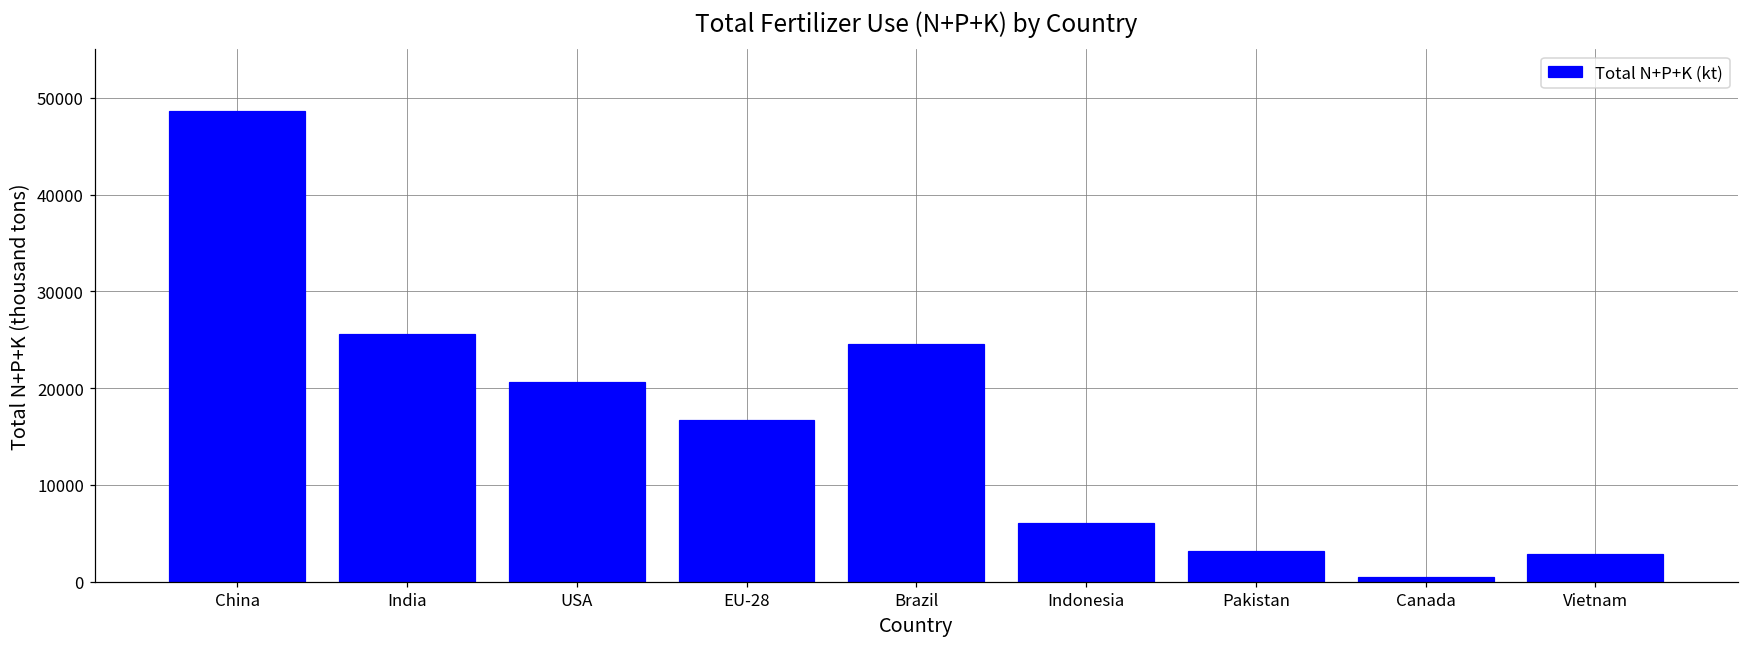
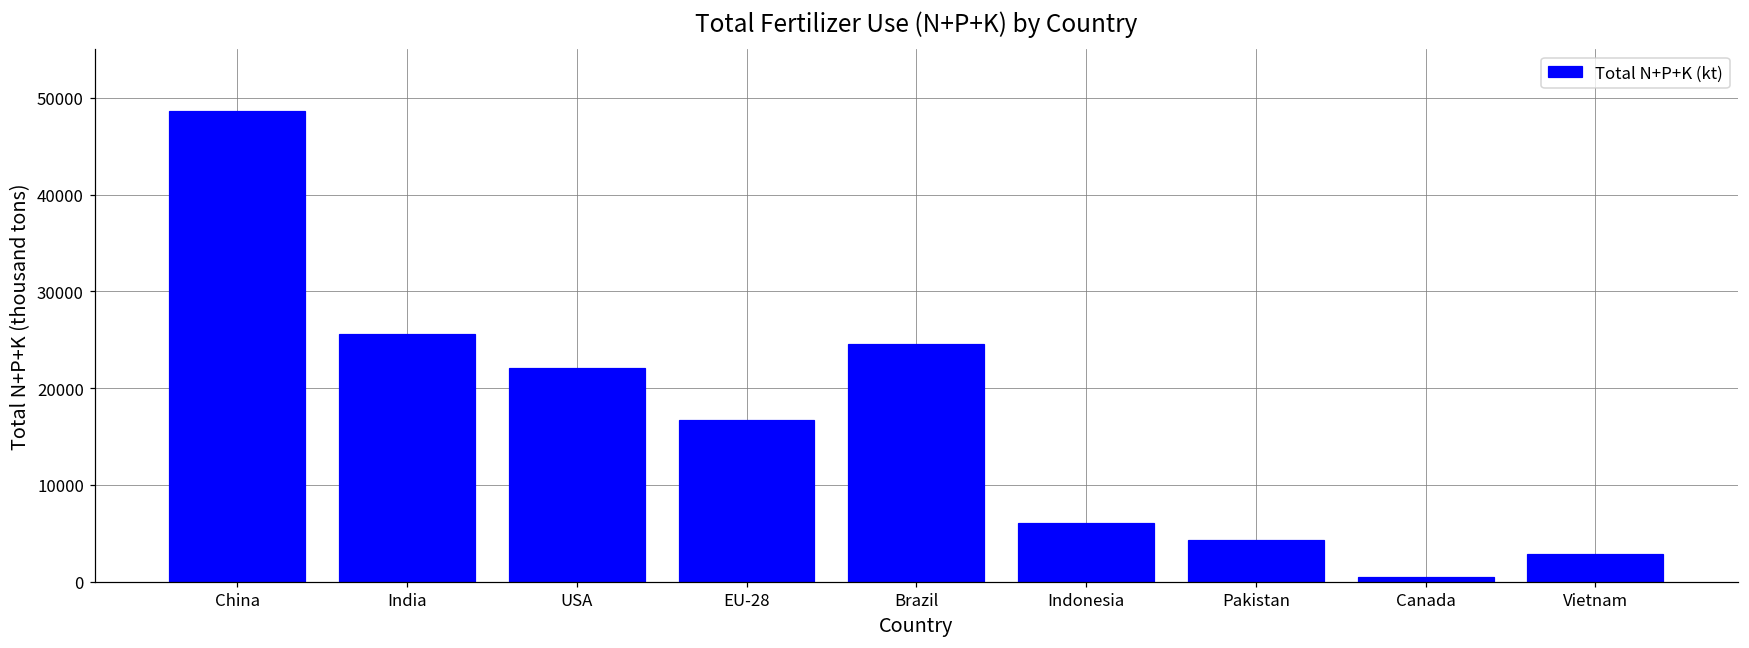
  {
    "China": 49000,
    "India": 26000,
-   "USA": 21000,
+   "USA": 22000,
    "EU-28": 17000,
    "Brazil": 25000,
    "Indonesia": 6000,
-   "Pakistan": 3000,
+   "Pakistan": 4000,
    "Canada": 1000,
    "Vietnam": 3000
  }
